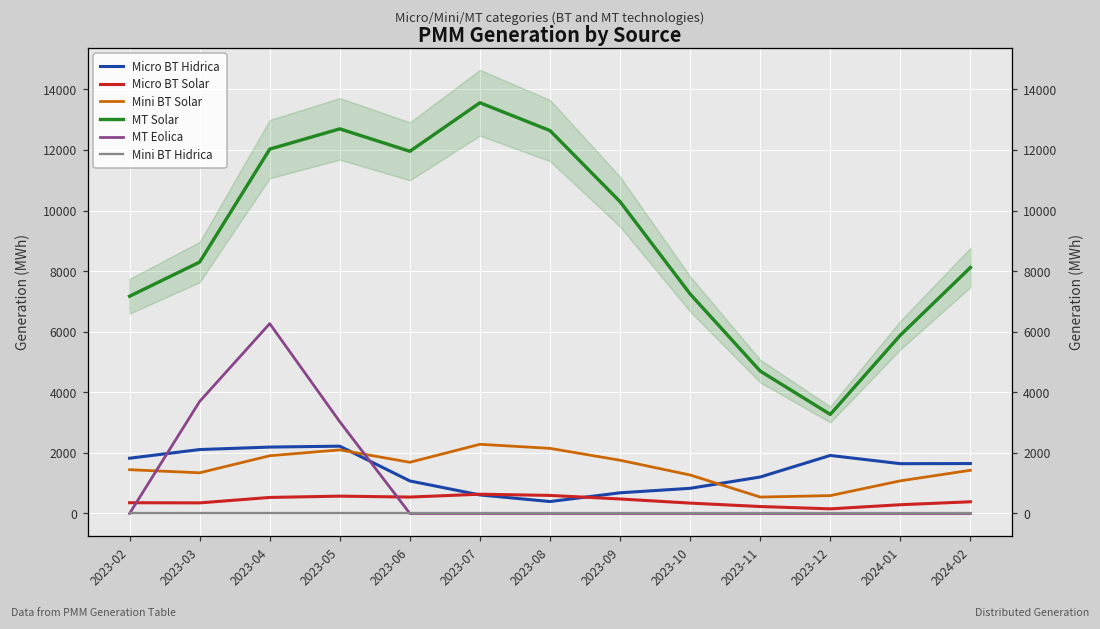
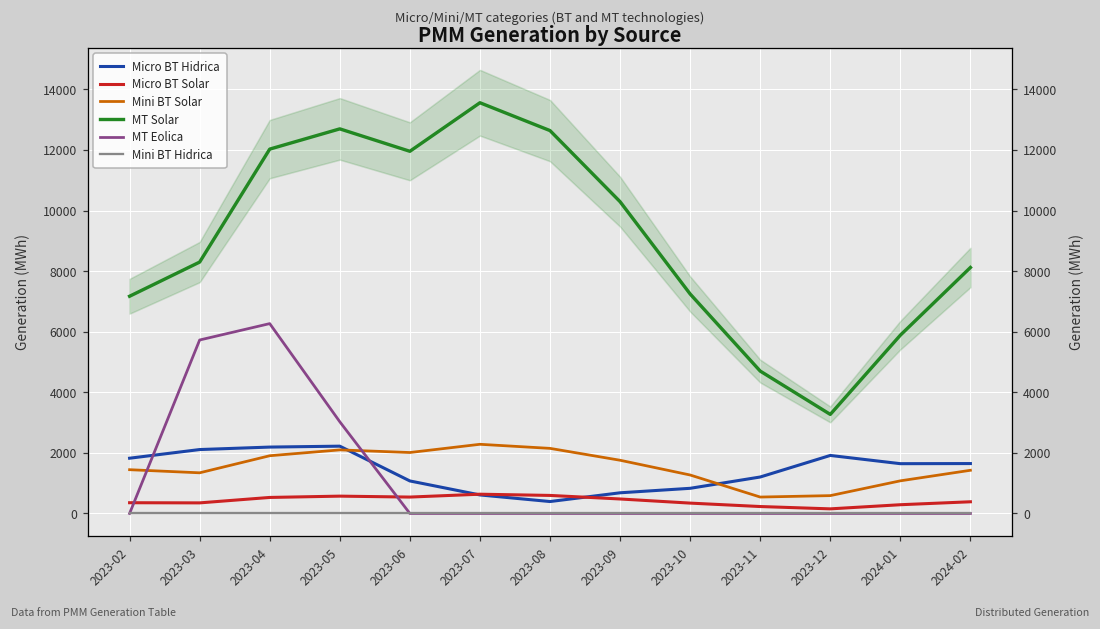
  {
    "Micro BT Hidrica": {
      "2023-02": 1800,
      "2023-03": 2100,
      "2023-04": 2200,
      "2023-05": 2200,
      "2023-06": 1100,
      "2023-08": 400,
      "2023-09": 700,
      "2023-10": 800,
      "2023-11": 1200,
      "2023-12": 1900,
      "2024-01": 1600,
      "2024-02": 1600
    },
    "Micro BT Solar": {
      "2023-02": 400,
      "2023-03": 300,
      "2023-04": 500,
      "2023-05": 600,
      "2023-06": 500,
      "2023-08": 600,
      "2023-09": 500,
      "2023-10": 300,
      "2023-11": 200,
      "2023-12": 200,
      "2024-01": 300,
      "2024-02": 400
    },
    "Mini BT Solar": {
      "2023-02": 1400,
      "2023-03": 1300,
      "2023-04": 1900,
      "2023-05": 2100,
-     "2023-06": 1700,
+     "2023-06": 2000,
      "2023-07": 2300,
      "2023-08": 2100,
      "2023-09": 1800,
      "2023-10": 1300,
      "2023-11": 500,
      "2023-12": 600,
      "2024-01": 1100,
      "2024-02": 1400
    },
    "MT Eolica": {
-     "2023-03": 3700,
+     "2023-03": 5700,
      "2023-04": 6300,
      "2023-05": 3000
    },
    "Mini BT Hidrica": {
      "2023-03": 0,
      "2023-04": 0,
      "2023-05": 0
    }
  }
